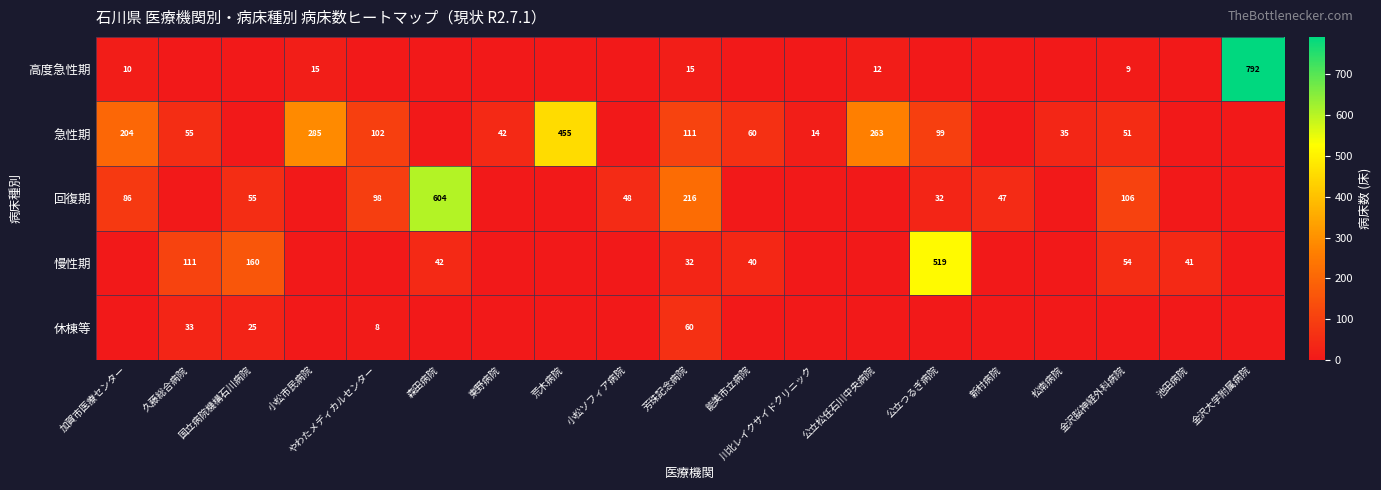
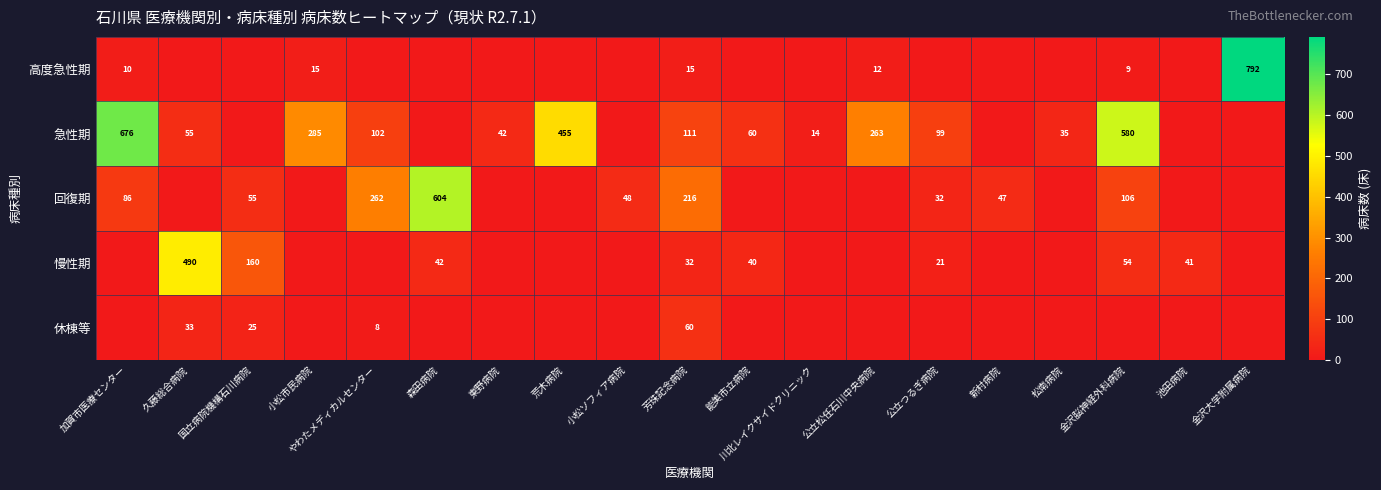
  {
    "高度急性期": {
      "加賀市医療センター": 10,
      "小松市民病院": 15,
      "芳珠記念病院": 15,
      "公立松任石川中央病院": 12,
      "金沢脳神経外科病院": 9,
      "金沢大学附属病院": 792
    },
    "急性期": {
-     "加賀市医療センター": 204,
+     "加賀市医療センター": 676,
      "久藤総合病院": 55,
      "小松市民病院": 285,
      "やわたメディカルセンター": 102,
      "東野病院": 42,
      "荒木病院": 455,
      "芳珠記念病院": 111,
      "能美市立病院": 60,
      "川北レイクサイドクリニック": 14,
      "公立松任石川中央病院": 263,
      "公立つるぎ病院": 99,
      "松南病院": 35,
-     "金沢脳神経外科病院": 51
+     "金沢脳神経外科病院": 580
    },
    "回復期": {
      "加賀市医療センター": 86,
      "国立病院機構石川病院": 55,
-     "やわたメディカルセンター": 98,
+     "やわたメディカルセンター": 262,
      "森田病院": 604,
      "小松ソフィア病院": 48,
      "芳珠記念病院": 216,
      "公立つるぎ病院": 32,
      "新村病院": 47,
      "金沢脳神経外科病院": 106
    },
    "慢性期": {
-     "久藤総合病院": 111,
+     "久藤総合病院": 490,
      "国立病院機構石川病院": 160,
      "森田病院": 42,
      "芳珠記念病院": 32,
      "能美市立病院": 40,
-     "公立つるぎ病院": 519,
+     "公立つるぎ病院": 21,
      "金沢脳神経外科病院": 54,
      "池田病院": 41
    },
    "休棟等": {
      "久藤総合病院": 33,
      "国立病院機構石川病院": 25,
      "やわたメディカルセンター": 8,
      "芳珠記念病院": 60
    }
  }
